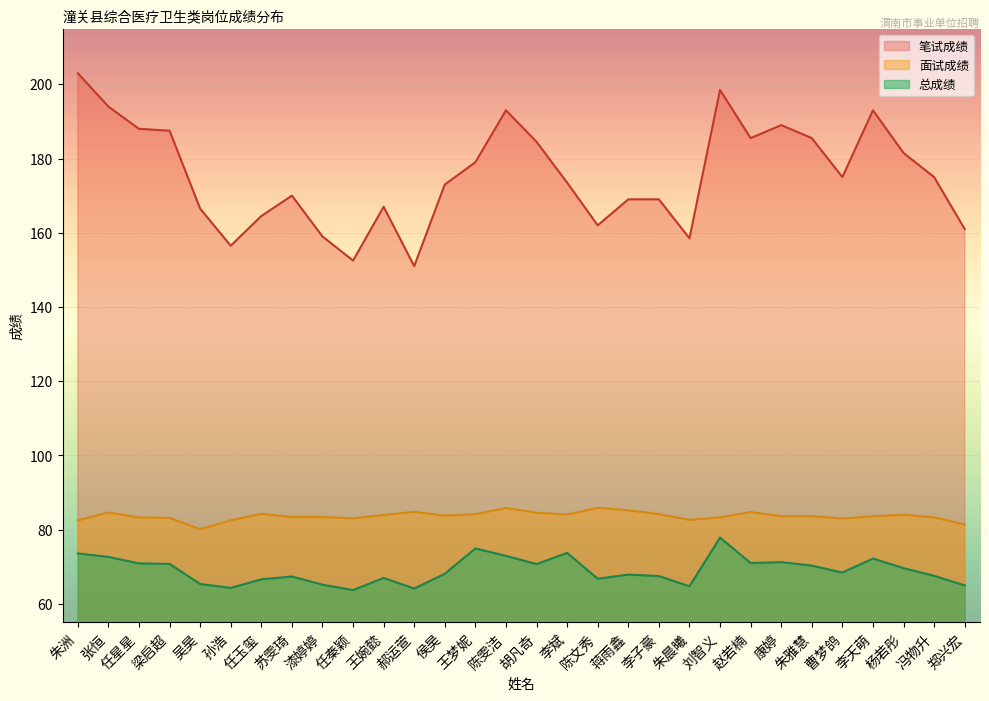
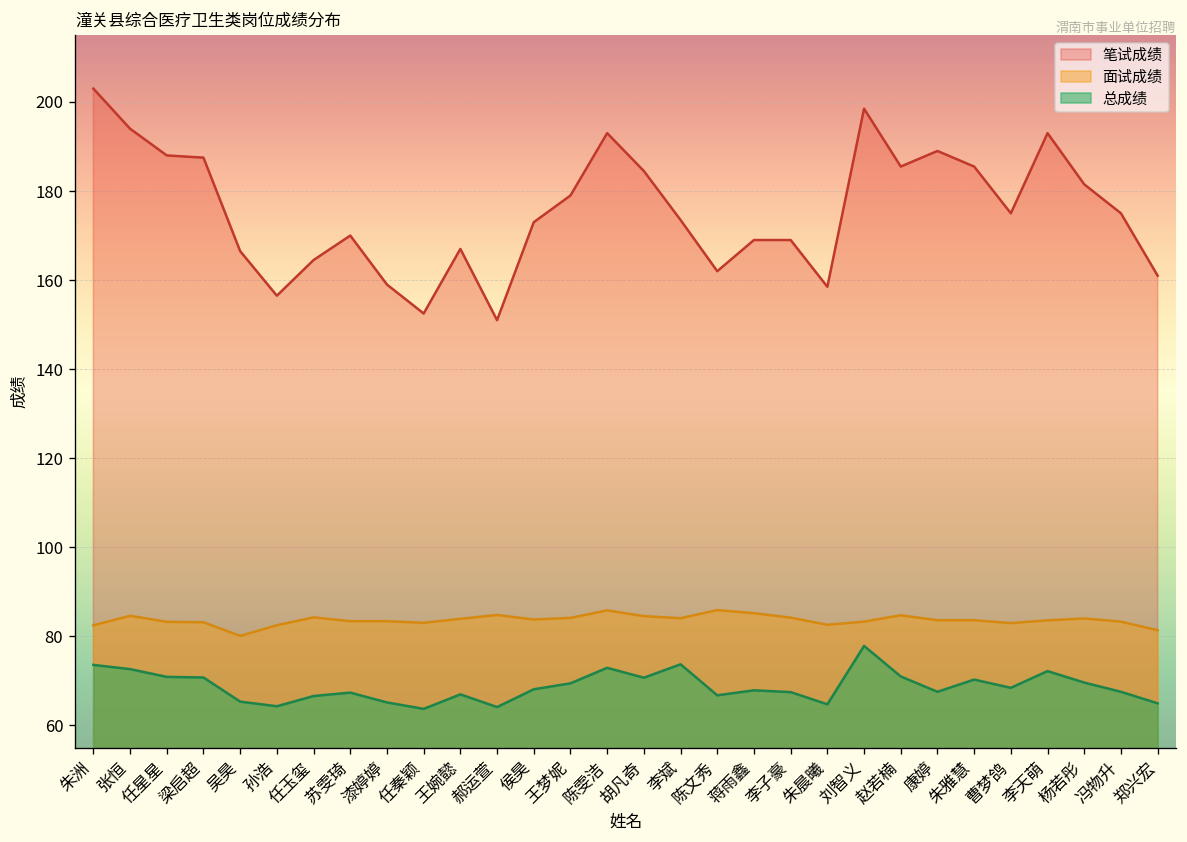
  {
    "笔试成绩": {
      "朱洲": 203,
      "张恒": 194,
      "任星星": 188,
      "梁启超": 188,
      "吴昊": 167,
      "孙浩": 157,
      "任玉玺": 165,
      "苏雯琦": 170,
      "漆婷婷": 159,
      "任秦颖": 153,
      "王婉懿": 167,
      "郝运萱": 151,
      "侯昊": 173,
      "王梦妮": 179,
      "陈雯洁": 193,
      "胡凡奇": 185,
      "李斌": 174,
      "陈文秀": 162,
      "蒋雨鑫": 169,
      "李子豪": 169,
      "朱晨曦": 159,
      "刘智义": 199,
      "赵若楠": 186,
      "康婷": 189,
      "朱雅慧": 186,
      "曹梦鸽": 175,
      "李天萌": 193,
      "杨若彤": 182,
      "冯物升": 175,
      "郑兴宏": 161
    },
    "面试成绩": {
      "朱洲": 82,
      "张恒": 85,
      "任星星": 83,
      "梁启超": 83,
      "吴昊": 80,
      "孙浩": 83,
      "任玉玺": 84,
      "苏雯琦": 83,
      "漆婷婷": 83,
      "任秦颖": 83,
      "王婉懿": 84,
      "郝运萱": 85,
      "侯昊": 84,
      "王梦妮": 84,
      "陈雯洁": 86,
      "胡凡奇": 85,
      "李斌": 84,
      "陈文秀": 86,
      "蒋雨鑫": 85,
      "李子豪": 84,
      "朱晨曦": 83,
      "刘智义": 83,
      "赵若楠": 85,
      "康婷": 84,
      "朱雅慧": 84,
      "曹梦鸽": 83,
      "李天萌": 84,
      "杨若彤": 84,
      "冯物升": 83,
      "郑兴宏": 81
    },
    "总成绩": {
      "朱洲": 74,
      "张恒": 73,
      "任星星": 71,
      "梁启超": 71,
      "吴昊": 65,
      "孙浩": 64,
      "任玉玺": 67,
      "苏雯琦": 67,
      "漆婷婷": 65,
      "任秦颖": 64,
      "王婉懿": 67,
      "郝运萱": 64,
      "侯昊": 68,
-     "王梦妮": 75,
+     "王梦妮": 69,
      "陈雯洁": 73,
      "胡凡奇": 71,
      "李斌": 74,
      "陈文秀": 67,
      "蒋雨鑫": 68,
      "李子豪": 67,
      "朱晨曦": 65,
      "刘智义": 78,
      "赵若楠": 71,
-     "康婷": 71,
+     "康婷": 68,
      "朱雅慧": 70,
      "曹梦鸽": 68,
      "李天萌": 72,
      "杨若彤": 70,
      "冯物升": 68,
      "郑兴宏": 65
    }
  }
